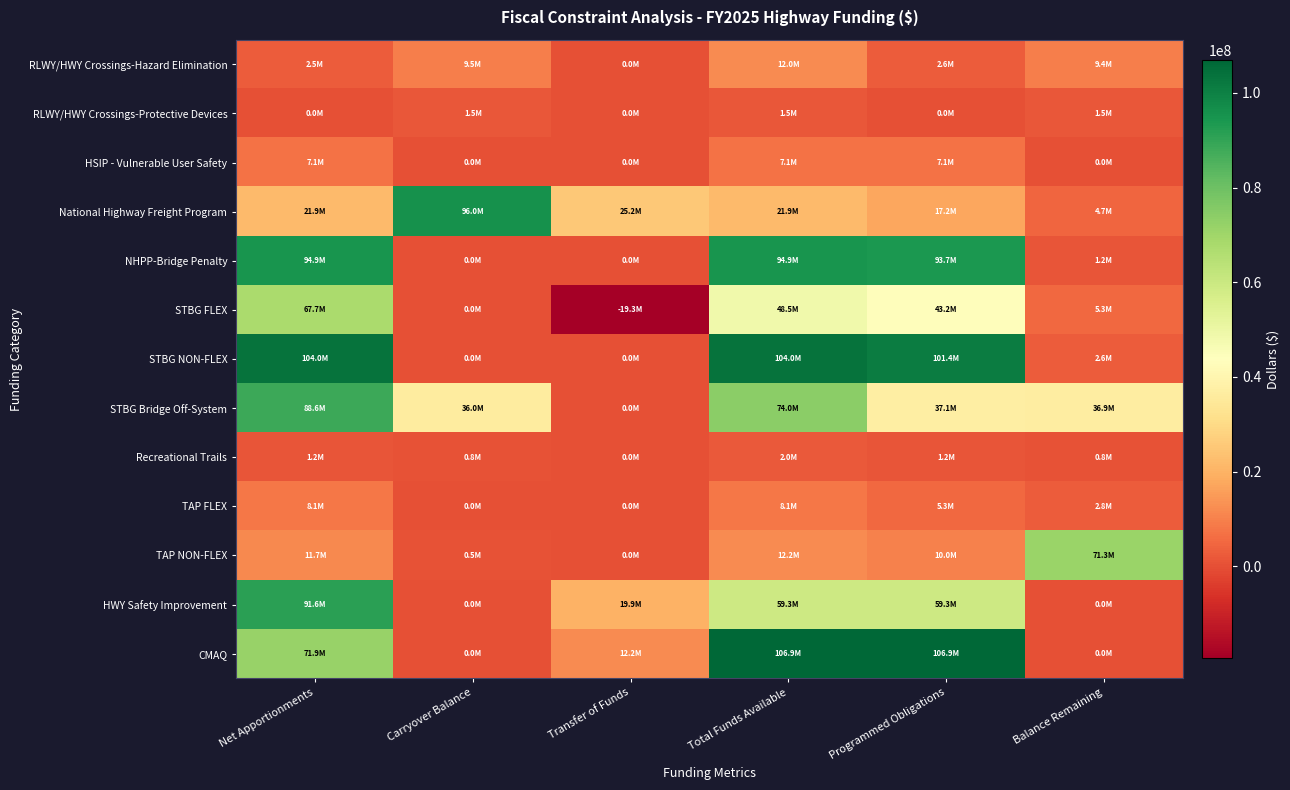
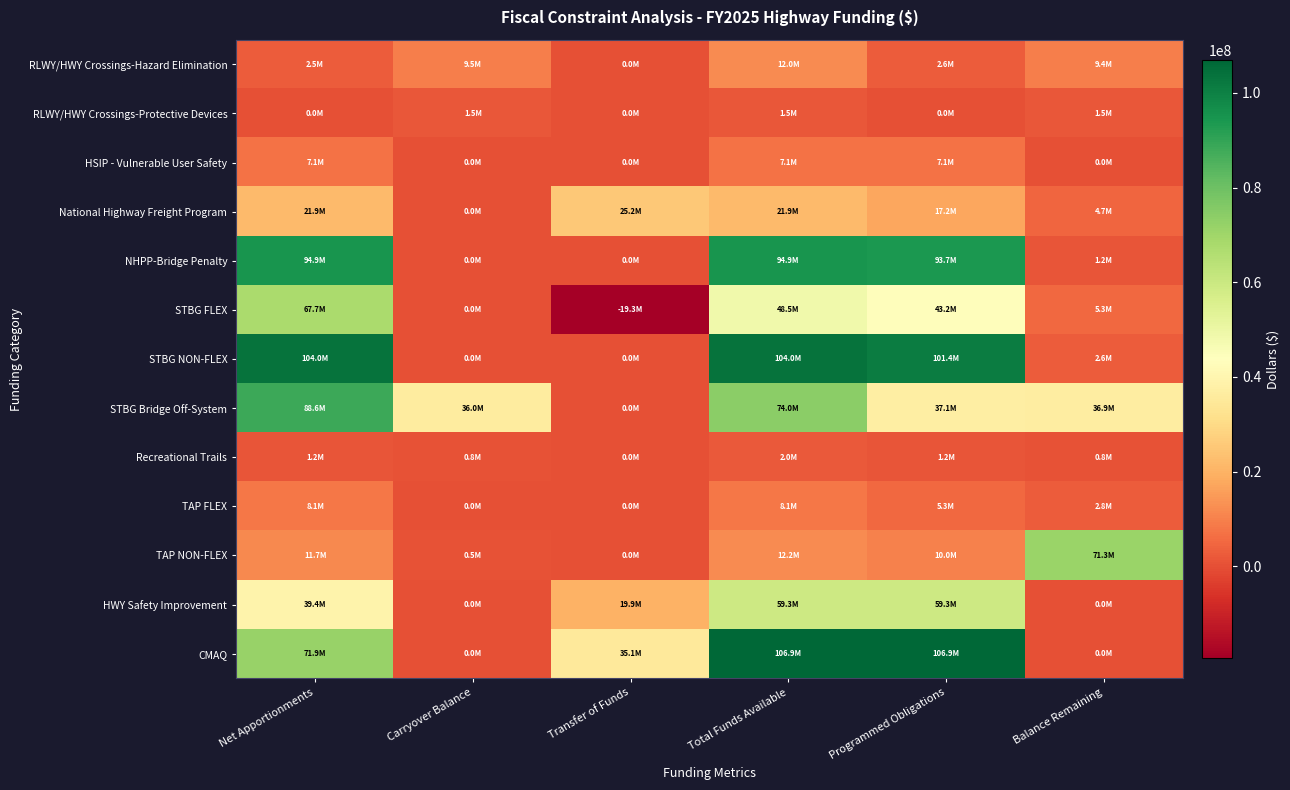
  {
    "RLWY/HWY Crossings-Hazard Elimination": {
      "Net Apportionments": "2.5M",
      "Carryover Balance": "9.5M",
      "Transfer of Funds": "0.0M",
      "Total Funds Available": "12.0M",
      "Programmed Obligations": "2.6M",
      "Balance Remaining": "9.4M"
    },
    "RLWY/HWY Crossings-Protective Devices": {
      "Net Apportionments": "0.0M",
      "Carryover Balance": "1.5M",
      "Transfer of Funds": "0.0M",
      "Total Funds Available": "1.5M",
      "Programmed Obligations": "0.0M",
      "Balance Remaining": "1.5M"
    },
    "HSIP - Vulnerable User Safety": {
      "Net Apportionments": "7.1M",
      "Carryover Balance": "0.0M",
      "Transfer of Funds": "0.0M",
      "Total Funds Available": "7.1M",
      "Programmed Obligations": "7.1M",
      "Balance Remaining": "0.0M"
    },
    "National Highway Freight Program": {
      "Net Apportionments": "21.9M",
-     "Carryover Balance": "96.0M",
+     "Carryover Balance": "0.0M",
      "Transfer of Funds": "25.2M",
      "Total Funds Available": "21.9M",
      "Programmed Obligations": "17.2M",
      "Balance Remaining": "4.7M"
    },
    "NHPP-Bridge Penalty": {
      "Net Apportionments": "94.9M",
      "Carryover Balance": "0.0M",
      "Transfer of Funds": "0.0M",
      "Total Funds Available": "94.9M",
      "Programmed Obligations": "93.7M",
      "Balance Remaining": "1.2M"
    },
    "STBG FLEX": {
      "Net Apportionments": "67.7M",
      "Carryover Balance": "0.0M",
      "Transfer of Funds": "-19.3M",
      "Total Funds Available": "48.5M",
      "Programmed Obligations": "43.2M",
      "Balance Remaining": "5.3M"
    },
    "STBG NON-FLEX": {
      "Net Apportionments": "104.0M",
      "Carryover Balance": "0.0M",
      "Transfer of Funds": "0.0M",
      "Total Funds Available": "104.0M",
      "Programmed Obligations": "101.4M",
      "Balance Remaining": "2.6M"
    },
    "STBG Bridge Off-System": {
      "Net Apportionments": "88.6M",
      "Carryover Balance": "36.0M",
      "Transfer of Funds": "0.0M",
      "Total Funds Available": "74.0M",
      "Programmed Obligations": "37.1M",
      "Balance Remaining": "36.9M"
    },
    "Recreational Trails": {
      "Net Apportionments": "1.2M",
      "Carryover Balance": "0.8M",
      "Transfer of Funds": "0.0M",
      "Total Funds Available": "2.0M",
      "Programmed Obligations": "1.2M",
      "Balance Remaining": "0.8M"
    },
    "TAP FLEX": {
      "Net Apportionments": "8.1M",
      "Carryover Balance": "0.0M",
      "Transfer of Funds": "0.0M",
      "Total Funds Available": "8.1M",
      "Programmed Obligations": "5.3M",
      "Balance Remaining": "2.8M"
    },
    "TAP NON-FLEX": {
      "Net Apportionments": "11.7M",
      "Carryover Balance": "0.5M",
      "Transfer of Funds": "0.0M",
      "Total Funds Available": "12.2M",
      "Programmed Obligations": "10.0M",
      "Balance Remaining": "71.3M"
    },
    "HWY Safety Improvement": {
-     "Net Apportionments": "91.6M",
+     "Net Apportionments": "39.4M",
      "Carryover Balance": "0.0M",
      "Transfer of Funds": "19.9M",
      "Total Funds Available": "59.3M",
      "Programmed Obligations": "59.3M",
      "Balance Remaining": "0.0M"
    },
    "CMAQ": {
      "Net Apportionments": "71.9M",
      "Carryover Balance": "0.0M",
-     "Transfer of Funds": "12.2M",
+     "Transfer of Funds": "35.1M",
      "Total Funds Available": "106.9M",
      "Programmed Obligations": "106.9M",
      "Balance Remaining": "0.0M"
    }
  }
